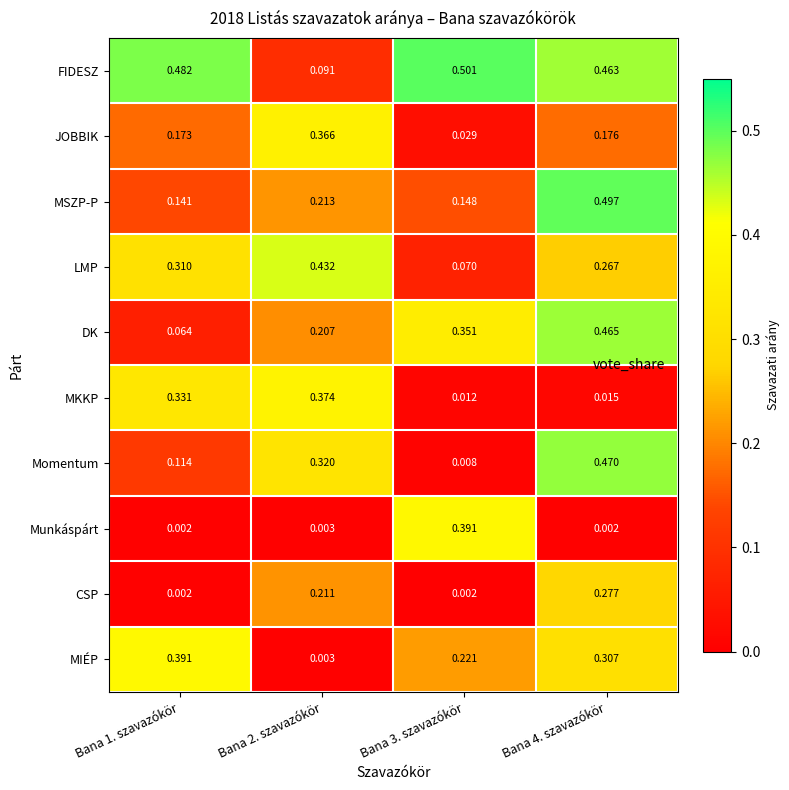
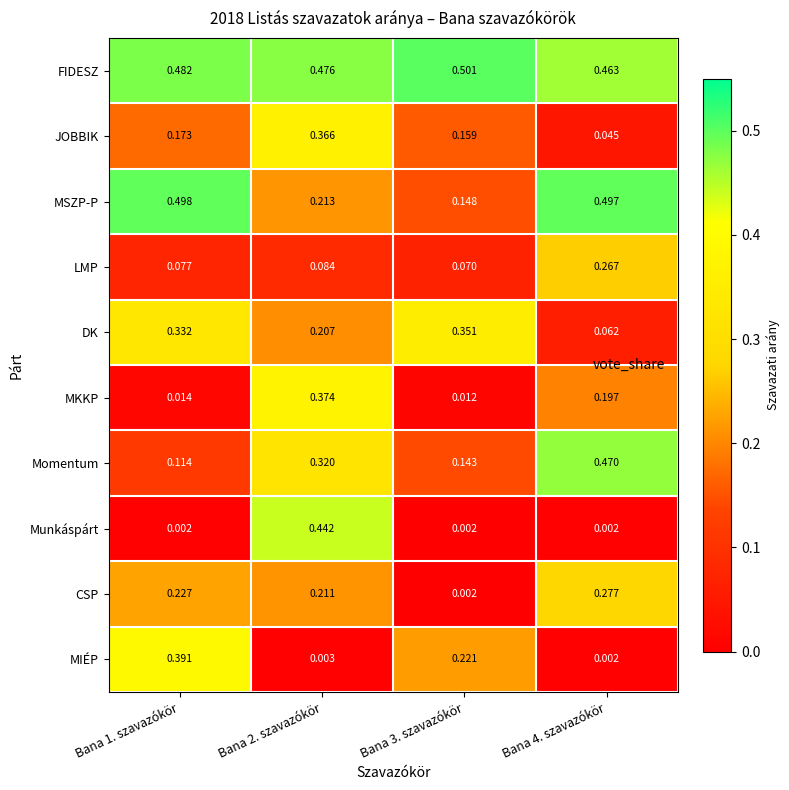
  {
    "FIDESZ": {
      "Bana 1. szavazókör": 0.482,
-     "Bana 2. szavazókör": 0.091,
+     "Bana 2. szavazókör": 0.476,
      "Bana 3. szavazókör": 0.501,
      "Bana 4. szavazókör": 0.463
    },
    "JOBBIK": {
      "Bana 1. szavazókör": 0.173,
      "Bana 2. szavazókör": 0.366,
-     "Bana 3. szavazókör": 0.029,
-     "Bana 4. szavazókör": 0.176
+     "Bana 3. szavazókör": 0.159,
+     "Bana 4. szavazókör": 0.045
    },
    "MSZP-P": {
-     "Bana 1. szavazókör": 0.141,
+     "Bana 1. szavazókör": 0.498,
      "Bana 2. szavazókör": 0.213,
      "Bana 3. szavazókör": 0.148,
      "Bana 4. szavazókör": 0.497
    },
    "LMP": {
-     "Bana 1. szavazókör": 0.310,
-     "Bana 2. szavazókör": 0.432,
+     "Bana 1. szavazókör": 0.077,
+     "Bana 2. szavazókör": 0.084,
      "Bana 3. szavazókör": 0.070,
      "Bana 4. szavazókör": 0.267
    },
    "DK": {
-     "Bana 1. szavazókör": 0.064,
+     "Bana 1. szavazókör": 0.332,
      "Bana 2. szavazókör": 0.207,
      "Bana 3. szavazókör": 0.351,
-     "Bana 4. szavazókör": 0.465
+     "Bana 4. szavazókör": 0.062
    },
    "MKKP": {
-     "Bana 1. szavazókör": 0.331,
+     "Bana 1. szavazókör": 0.014,
      "Bana 2. szavazókör": 0.374,
      "Bana 3. szavazókör": 0.012,
-     "Bana 4. szavazókör": 0.015
+     "Bana 4. szavazókör": 0.197
    },
    "Momentum": {
      "Bana 1. szavazókör": 0.114,
      "Bana 2. szavazókör": 0.320,
-     "Bana 3. szavazókör": 0.008,
+     "Bana 3. szavazókör": 0.143,
      "Bana 4. szavazókör": 0.470
    },
    "Munkáspárt": {
      "Bana 1. szavazókör": 0.002,
-     "Bana 2. szavazókör": 0.003,
-     "Bana 3. szavazókör": 0.391,
+     "Bana 2. szavazókör": 0.442,
+     "Bana 3. szavazókör": 0.002,
      "Bana 4. szavazókör": 0.002
    },
    "CSP": {
-     "Bana 1. szavazókör": 0.002,
+     "Bana 1. szavazókör": 0.227,
      "Bana 2. szavazókör": 0.211,
      "Bana 3. szavazókör": 0.002,
      "Bana 4. szavazókör": 0.277
    },
    "MIÉP": {
      "Bana 1. szavazókör": 0.391,
      "Bana 2. szavazókör": 0.003,
      "Bana 3. szavazókör": 0.221,
-     "Bana 4. szavazókör": 0.307
+     "Bana 4. szavazókör": 0.002
    }
  }
